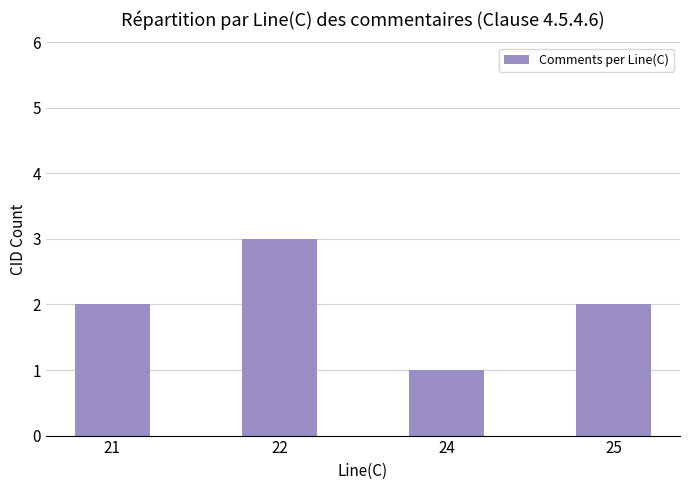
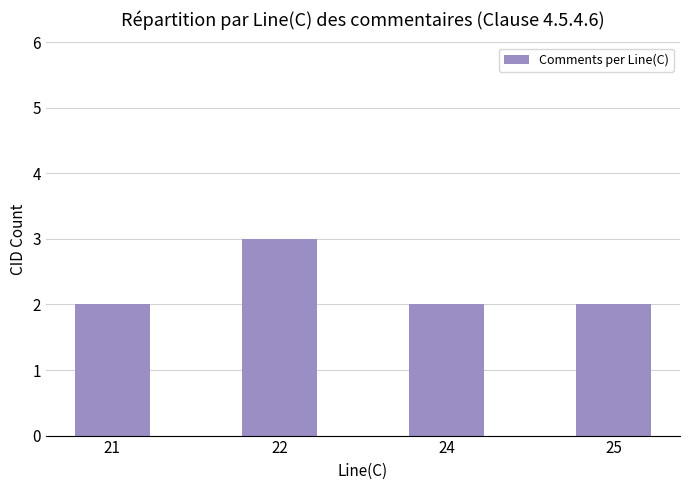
  {
    "21": 2,
    "22": 3,
-   "24": 1,
+   "24": 2,
    "25": 2
  }
